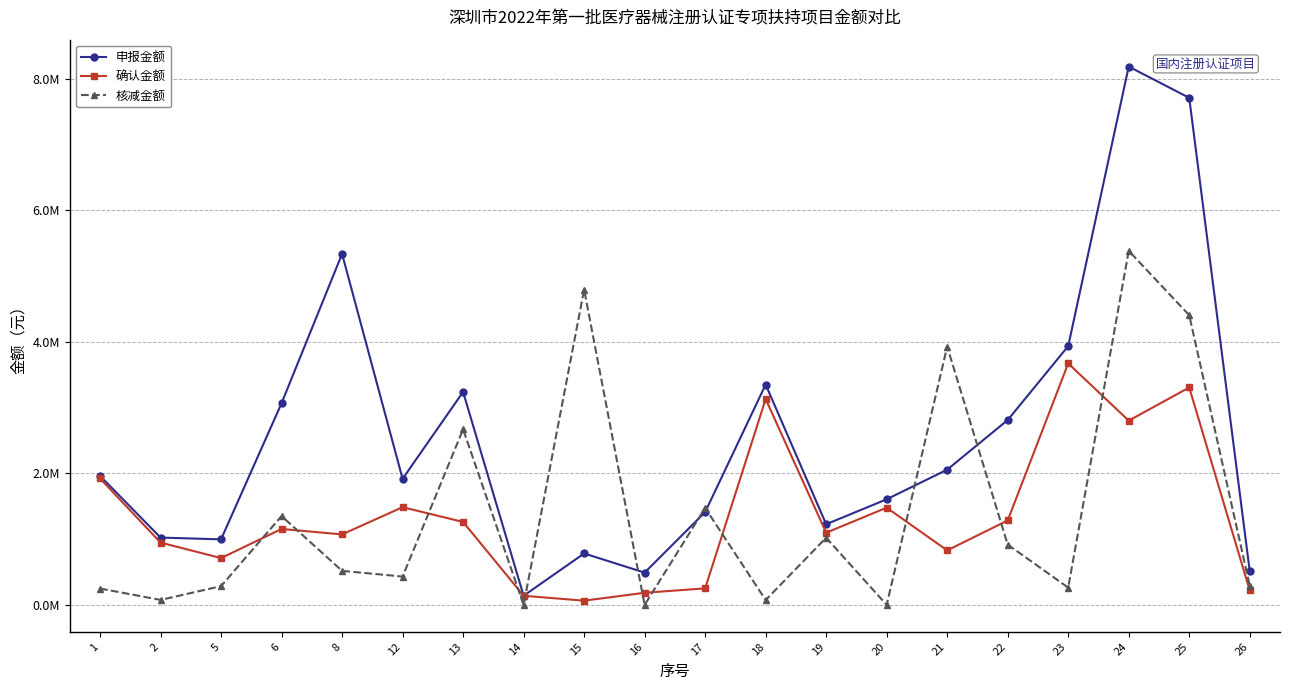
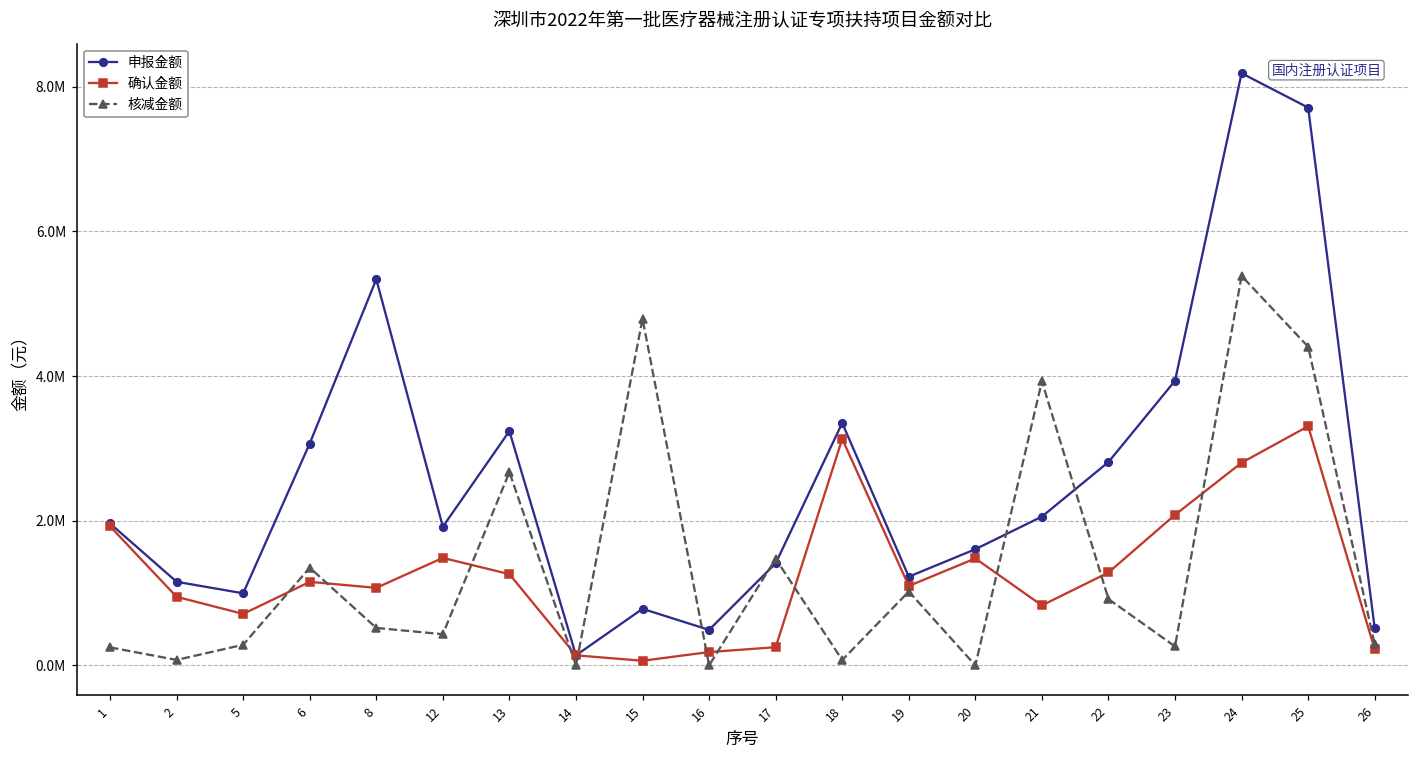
  {
    "申报金额": {
      "1": 2000000,
-     "2": 1000000,
+     "2": 1200000,
      "5": 1000000,
      "6": 3100000,
      "8": 5300000,
      "12": 1900000,
      "13": 3200000,
      "15": 800000,
      "16": 500000,
      "17": 1400000,
      "18": 3400000,
      "19": 1200000,
      "20": 1600000,
      "21": 2100000,
      "22": 2800000,
      "23": 3900000,
      "24": 8200000,
      "25": 7700000,
      "26": 500000
    },
    "确认金额": {
      "1": 1900000,
      "2": 900000,
      "5": 700000,
      "6": 1200000,
      "8": 1100000,
      "12": 1500000,
      "13": 1300000,
      "15": 100000,
      "16": 200000,
      "17": 300000,
      "18": 3100000,
      "19": 1100000,
      "20": 1500000,
      "21": 800000,
      "22": 1300000,
-     "23": 3700000,
+     "23": 2100000,
      "24": 2800000,
      "25": 3300000,
      "26": 200000
    },
    "核减金额": {
      "1": 200000,
      "2": 100000,
      "5": 300000,
      "6": 1400000,
      "8": 500000,
      "12": 400000,
      "13": 2700000,
      "14": 0,
      "15": 4800000,
      "16": 0,
      "17": 1500000,
      "18": 100000,
      "19": 1000000,
      "20": 0,
      "21": 3900000,
      "22": 900000,
      "23": 300000,
      "24": 5400000,
      "25": 4400000,
      "26": 300000
    }
  }
